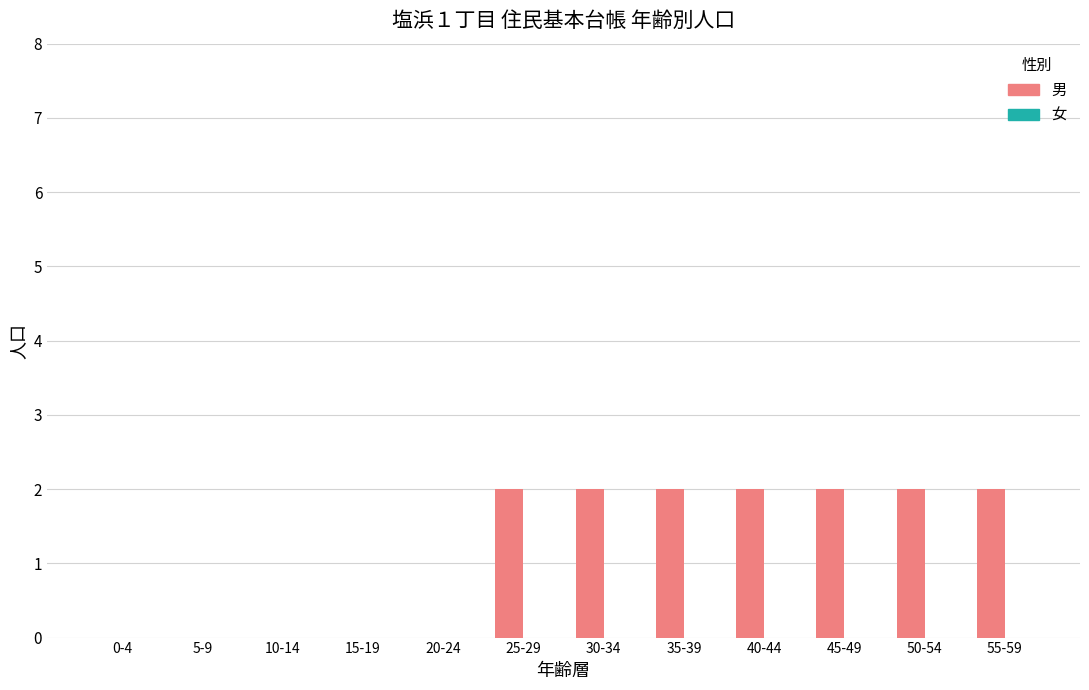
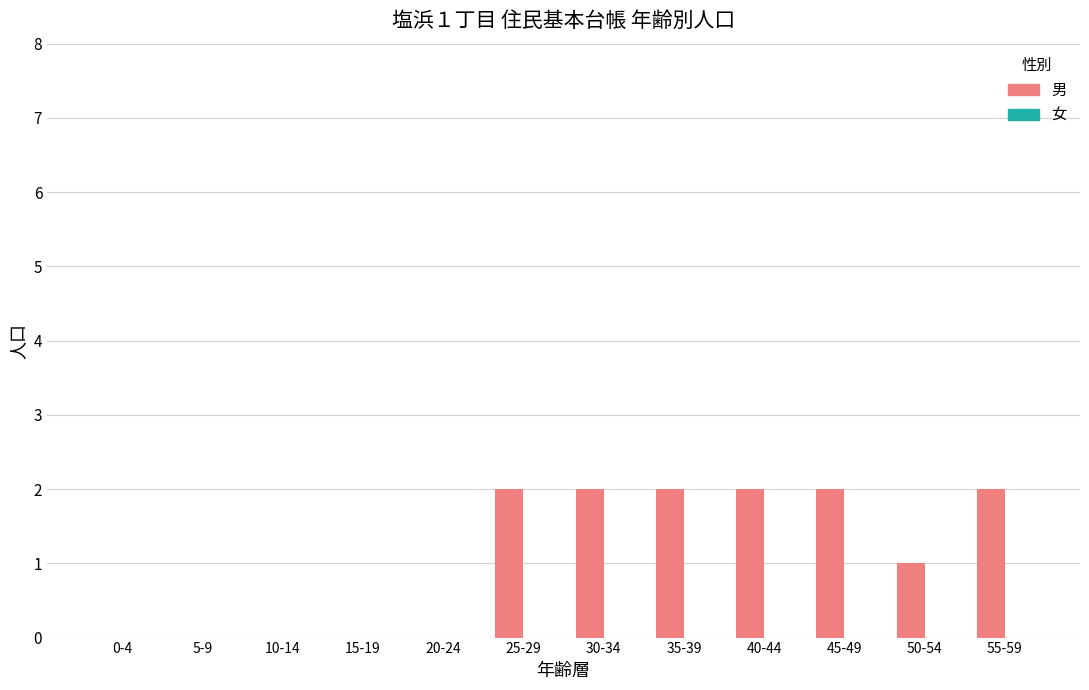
  {
    "男": {
      "0-4": 0,
      "5-9": 0,
      "10-14": 0,
      "15-19": 0,
      "20-24": 0,
      "25-29": 2,
      "30-34": 2,
      "35-39": 2,
      "40-44": 2,
      "45-49": 2,
-     "50-54": 2,
+     "50-54": 1,
      "55-59": 2
    },
    "女": {
      "0-4": 0,
      "5-9": 0,
      "10-14": 0,
      "15-19": 0,
      "20-24": 0,
      "25-29": 0,
      "30-34": 0,
      "35-39": 0,
      "40-44": 0,
      "45-49": 0,
      "50-54": 0,
      "55-59": 0
    }
  }
